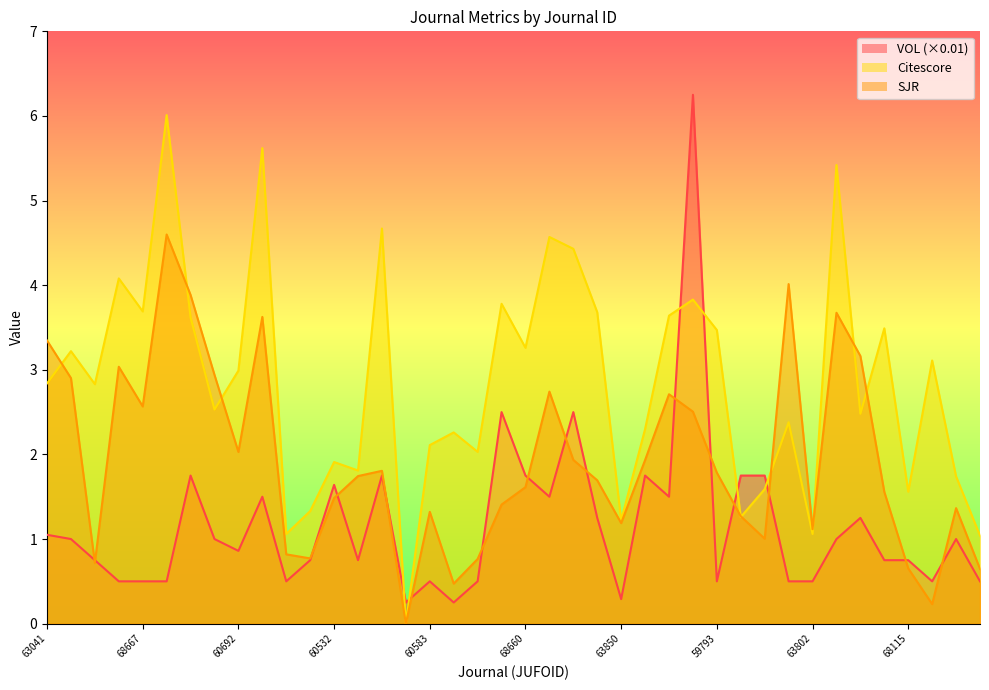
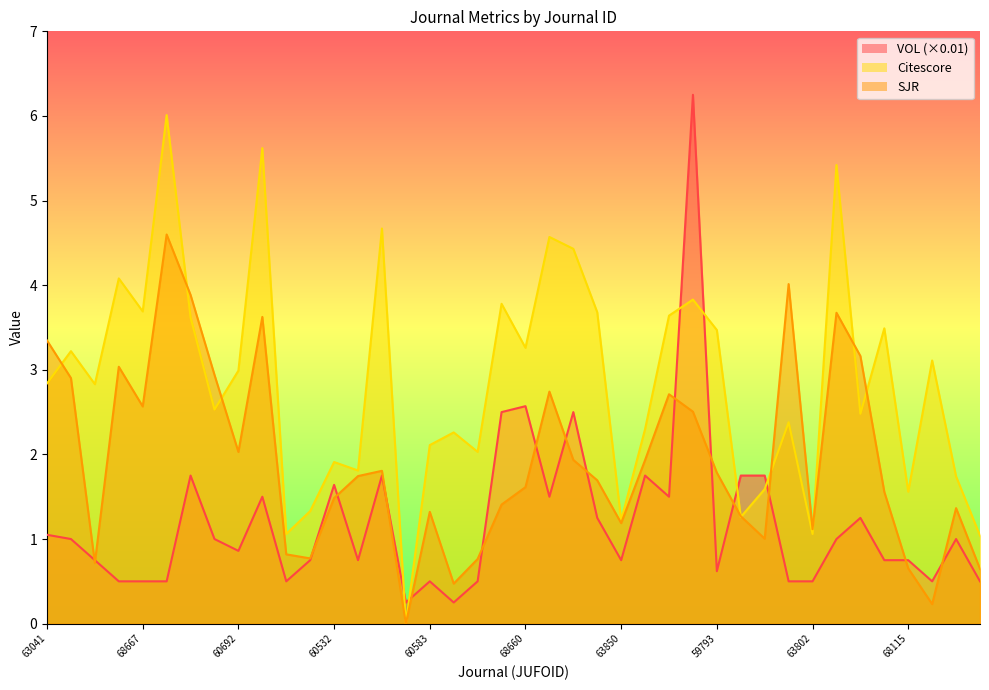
  {
    "VOL (×0.01)": {
      "63041": 1.1,
      "68667": 0.5,
      "60692": 0.9,
      "60532": 1.6,
      "60583": 0.5,
-     "68660": 1.8,
-     "63850": 0.3,
-     "59793": 0.5,
+     "68660": 2.6,
+     "63850": 0.8,
+     "59793": 0.6,
      "63802": 0.5,
      "68115": 0.8
    }
  }
